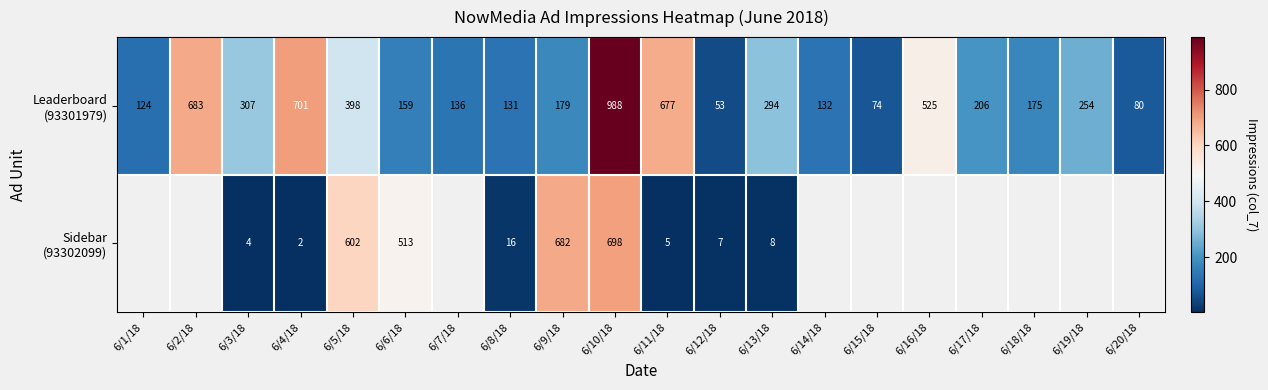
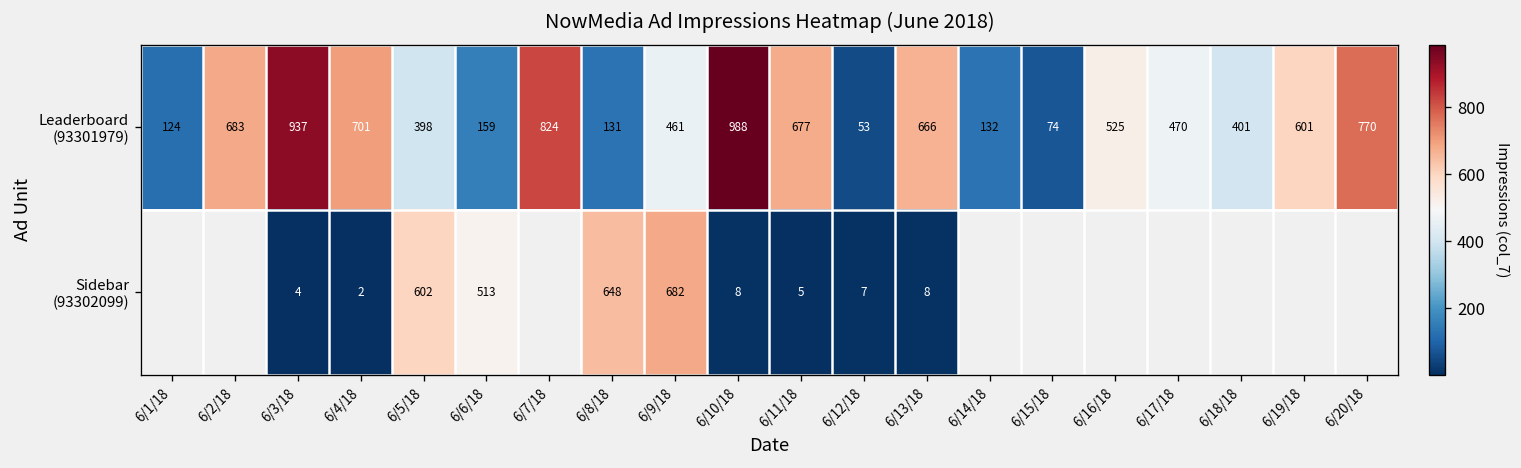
  {
    "Leaderboard (93301979)": {
      "6/1/18": 124,
      "6/2/18": 683,
-     "6/3/18": 307,
+     "6/3/18": 937,
      "6/4/18": 701,
      "6/5/18": 398,
      "6/6/18": 159,
-     "6/7/18": 136,
+     "6/7/18": 824,
      "6/8/18": 131,
-     "6/9/18": 179,
+     "6/9/18": 461,
      "6/10/18": 988,
      "6/11/18": 677,
      "6/12/18": 53,
-     "6/13/18": 294,
+     "6/13/18": 666,
      "6/14/18": 132,
      "6/15/18": 74,
      "6/16/18": 525,
-     "6/17/18": 206,
-     "6/18/18": 175,
-     "6/19/18": 254,
-     "6/20/18": 80
+     "6/17/18": 470,
+     "6/18/18": 401,
+     "6/19/18": 601,
+     "6/20/18": 770
    },
    "Sidebar (93302099)": {
      "6/3/18": 4,
      "6/4/18": 2,
      "6/5/18": 602,
      "6/6/18": 513,
-     "6/8/18": 16,
+     "6/8/18": 648,
      "6/9/18": 682,
-     "6/10/18": 698,
+     "6/10/18": 8,
      "6/11/18": 5,
      "6/12/18": 7,
      "6/13/18": 8
    }
  }
